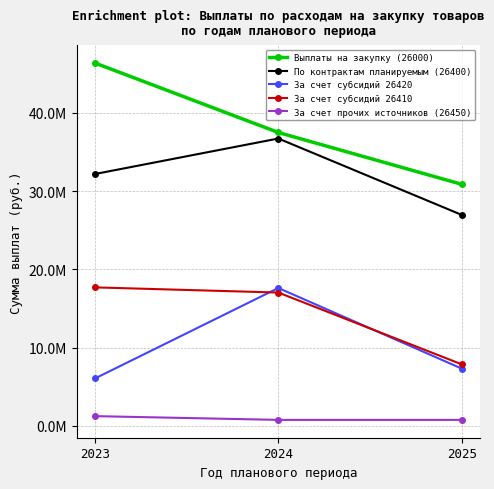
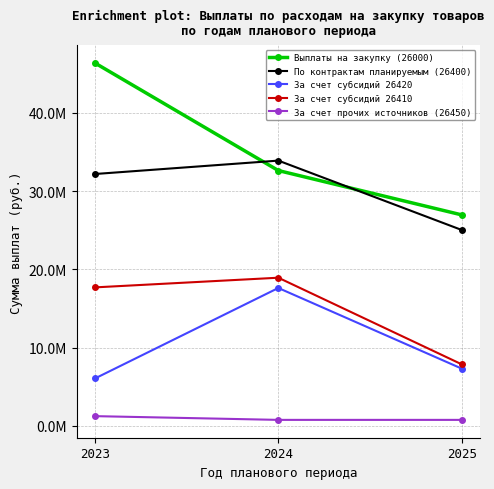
  {
    "Выплаты на закупку (26000)": {
      "2023": 46000000,
-     "2024": 37000000,
-     "2025": 31000000
+     "2024": 33000000,
+     "2025": 27000000
    },
    "По контрактам планируемым (26400)": {
      "2023": 32000000,
-     "2024": 37000000,
-     "2025": 27000000
+     "2024": 34000000,
+     "2025": 25000000
    },
    "За счет субсидий 26420": {
      "2023": 6000000,
      "2024": 18000000,
      "2025": 7000000
    },
    "За счет субсидий 26410": {
      "2023": 18000000,
-     "2024": 17000000,
+     "2024": 19000000,
      "2025": 8000000
    },
    "За счет прочих источников (26450)": {
      "2023": 1000000,
      "2024": 1000000,
      "2025": 1000000
    }
  }
